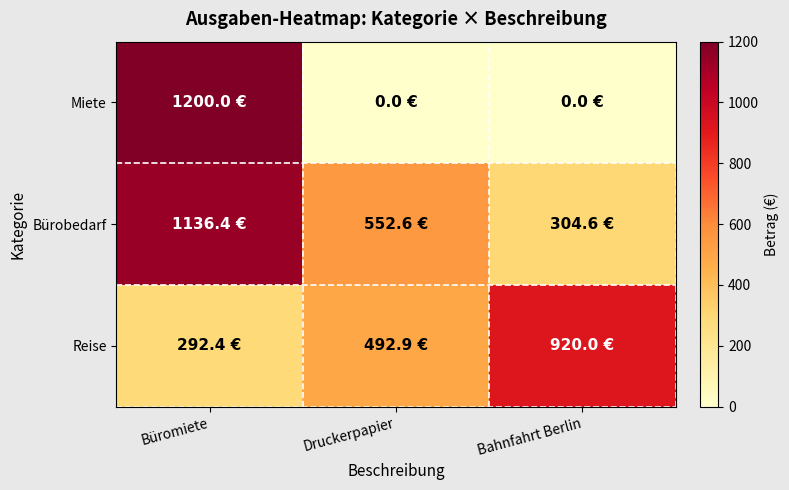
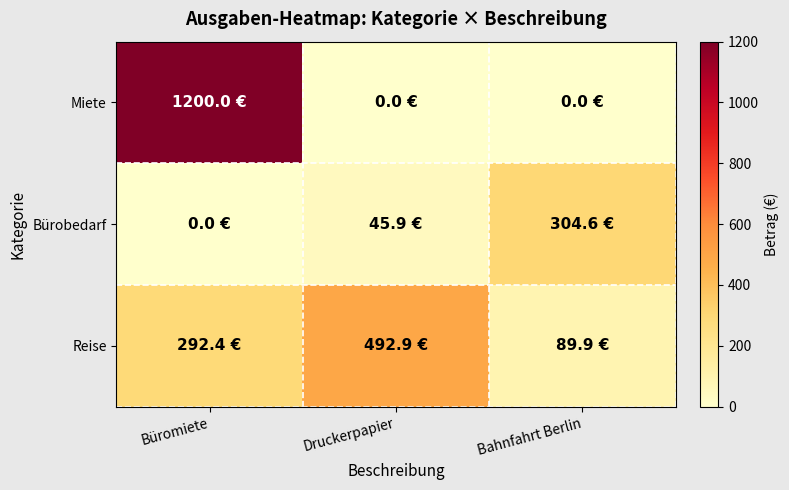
  {
    "Miete": {
      "Büromiete": 1200.0,
      "Druckerpapier": 0.0,
      "Bahnfahrt Berlin": 0.0
    },
    "Bürobedarf": {
-     "Büromiete": 1136.4,
-     "Druckerpapier": 552.6,
+     "Büromiete": 0.0,
+     "Druckerpapier": 45.9,
      "Bahnfahrt Berlin": 304.6
    },
    "Reise": {
      "Büromiete": 292.4,
      "Druckerpapier": 492.9,
-     "Bahnfahrt Berlin": 920.0
+     "Bahnfahrt Berlin": 89.9
    }
  }
